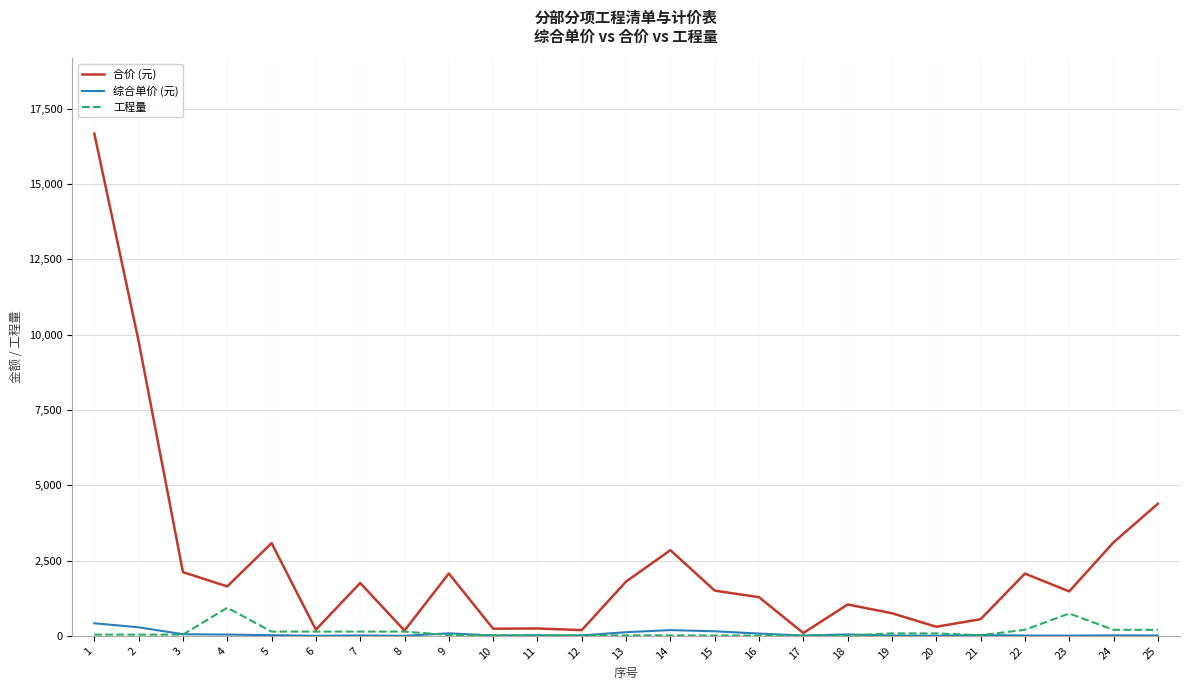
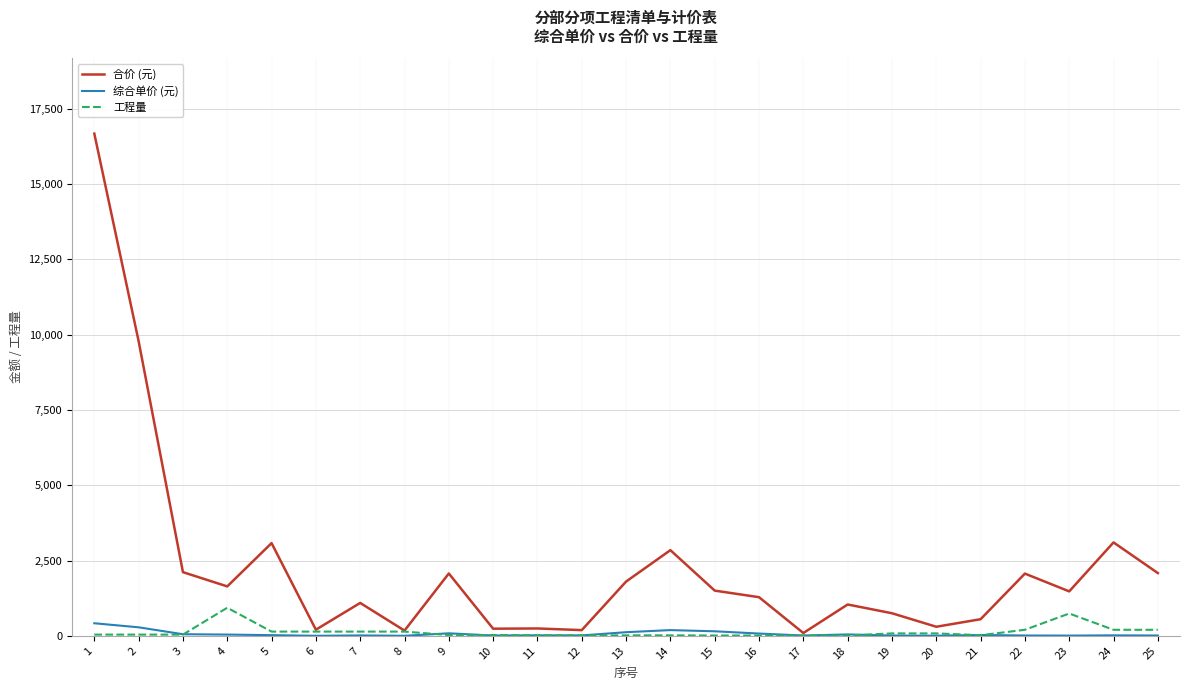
  {
    "合价 (元)": {
      "1": "16,700",
      "2": "9,800",
      "3": "2,100",
      "4": "1,600",
      "5": "3,100",
-     "7": "1,800",
+     "7": "1,100",
      "9": "2,100",
      "10": "200",
      "11": "200",
      "12": "200",
      "13": "1,800",
      "14": "2,800",
      "15": "1,500",
      "16": "1,300",
      "18": "1,000",
      "19": "700",
      "20": "300",
      "21": "600",
      "22": "2,100",
      "23": "1,500",
      "24": "3,100",
-     "25": "4,400"
+     "25": "2,100"
    },
    "综合单价 (元)": {
      "1": "400",
      "2": "300",
      "4": "0",
      "5": "0",
      "6": "0",
      "7": "0",
      "8": "0",
      "13": "100",
      "14": "200",
      "15": "200",
      "22": "0",
      "23": "0",
      "24": "0",
      "25": "0"
    },
    "工程量": {
      "1": "0",
      "2": "0",
      "4": "900",
      "5": "100",
      "7": "100",
      "13": "0",
      "14": "0",
      "15": "0",
      "22": "200",
      "23": "700",
      "24": "200",
      "25": "200"
    }
  }
